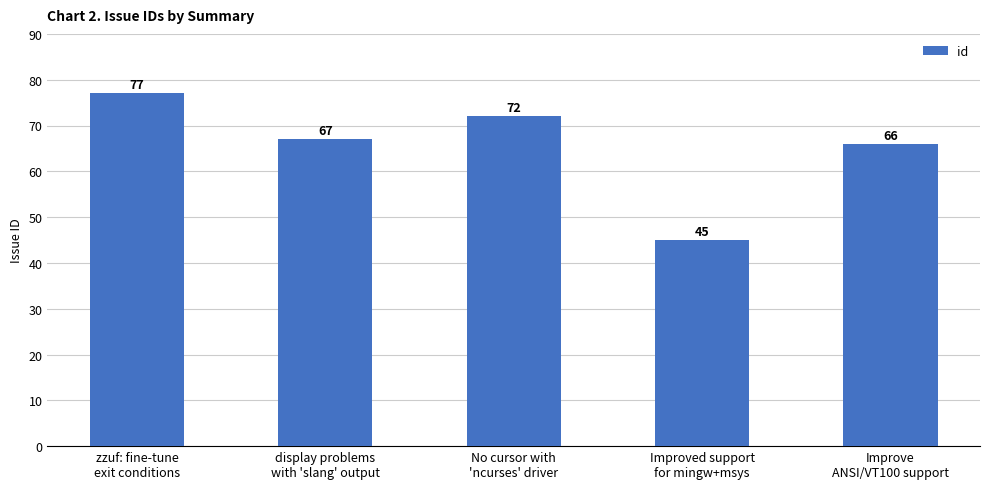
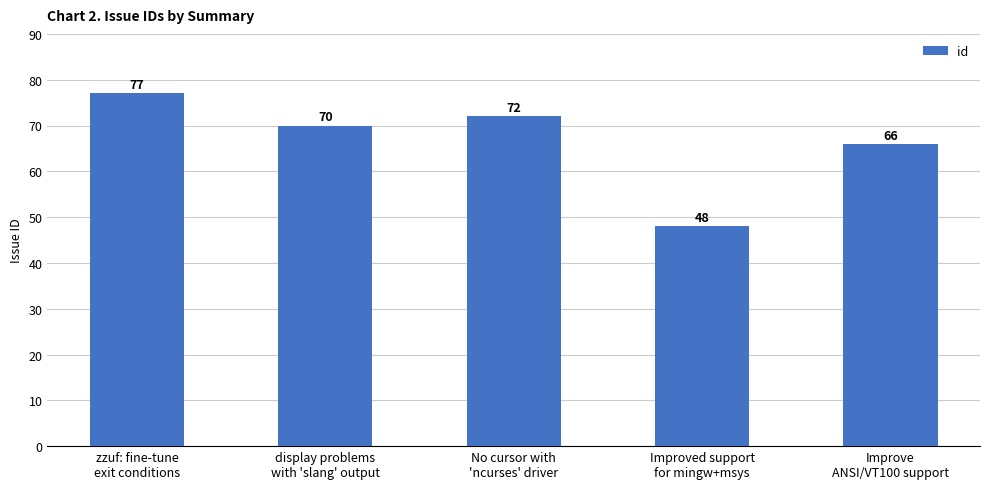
  {
    "zzuf: fine-tune exit conditions": 77,
-   "display problems with 'slang' output": 67,
+   "display problems with 'slang' output": 70,
    "No cursor with 'ncurses' driver": 72,
-   "Improved support for mingw+msys": 45,
+   "Improved support for mingw+msys": 48,
    "Improve ANSI/VT100 support": 66
  }
